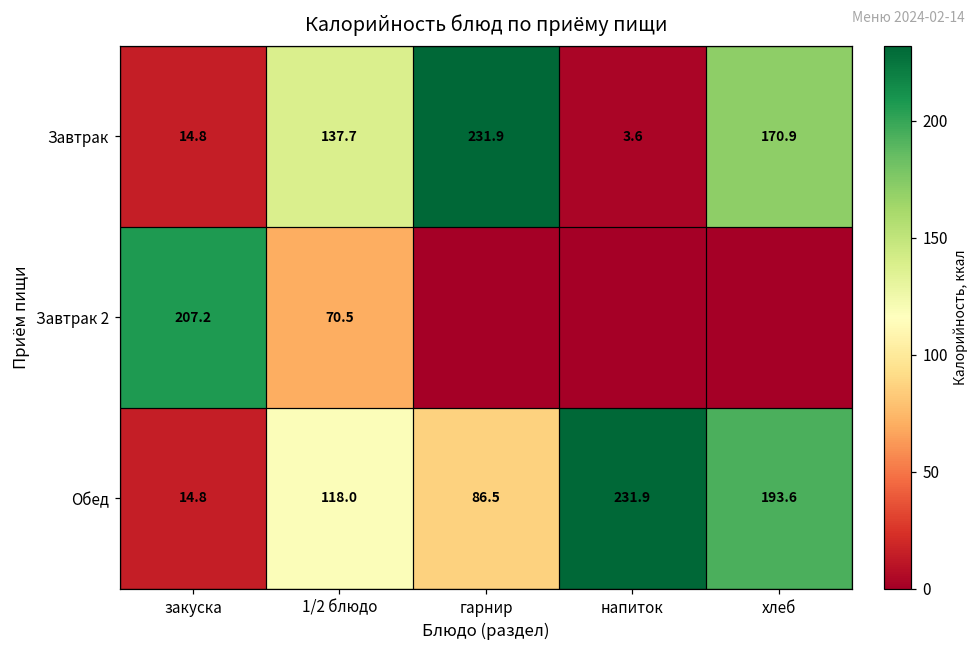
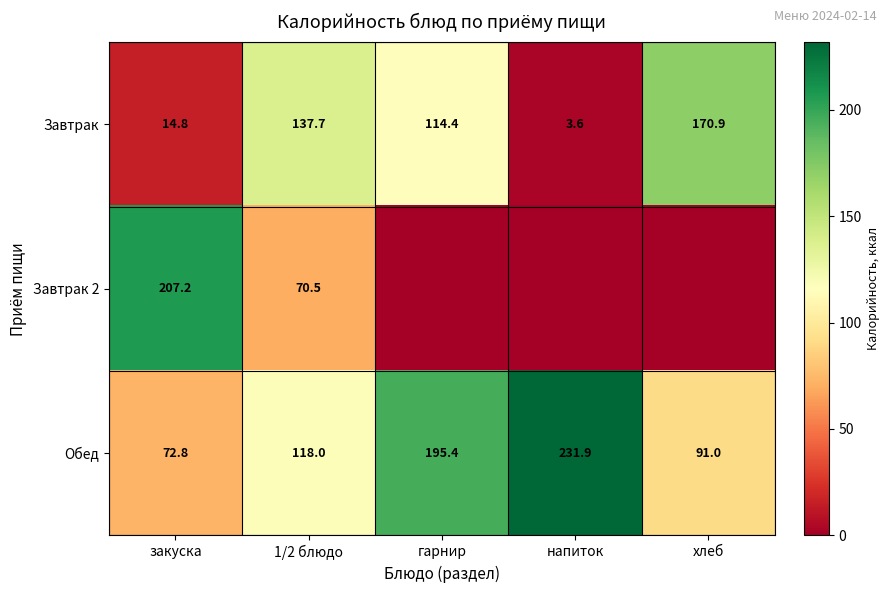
  {
    "Завтрак": {
      "закуска": 14.8,
      "1/2 блюдо": 137.7,
-     "гарнир": 231.9,
+     "гарнир": 114.4,
      "напиток": 3.6,
      "хлеб": 170.9
    },
    "Завтрак 2": {
      "закуска": 207.2,
      "1/2 блюдо": 70.5
    },
    "Обед": {
-     "закуска": 14.8,
+     "закуска": 72.8,
      "1/2 блюдо": 118.0,
-     "гарнир": 86.5,
+     "гарнир": 195.4,
      "напиток": 231.9,
-     "хлеб": 193.6
+     "хлеб": 91.0
    }
  }
